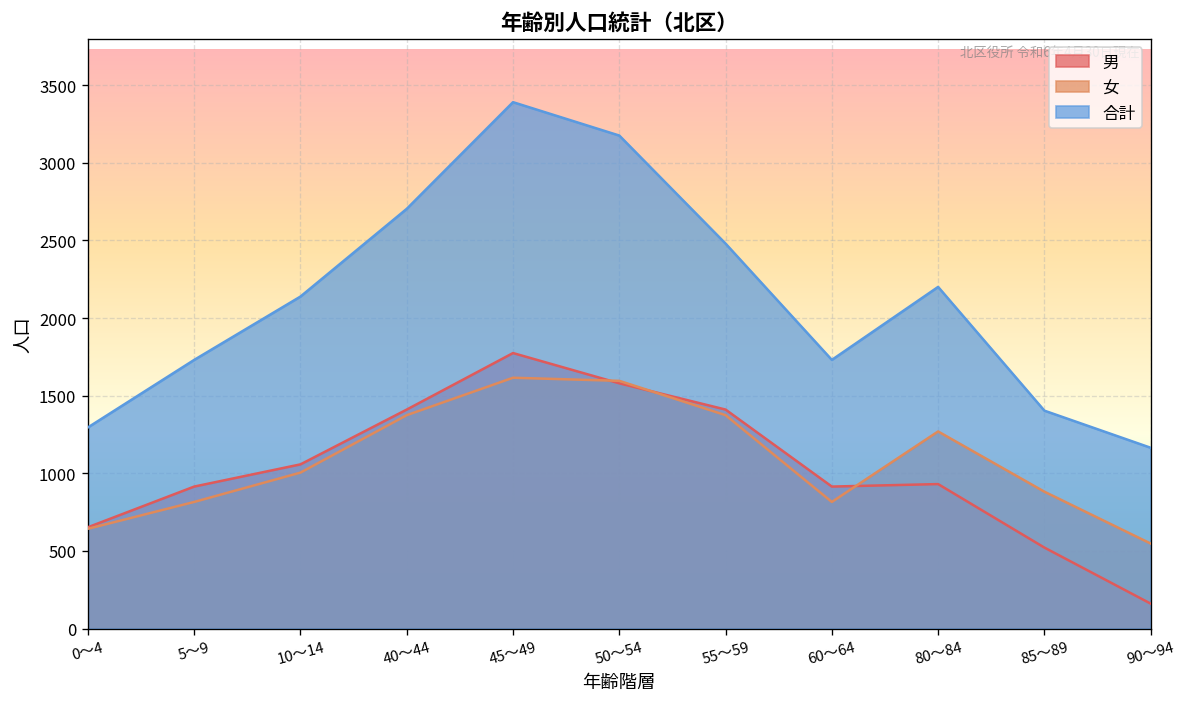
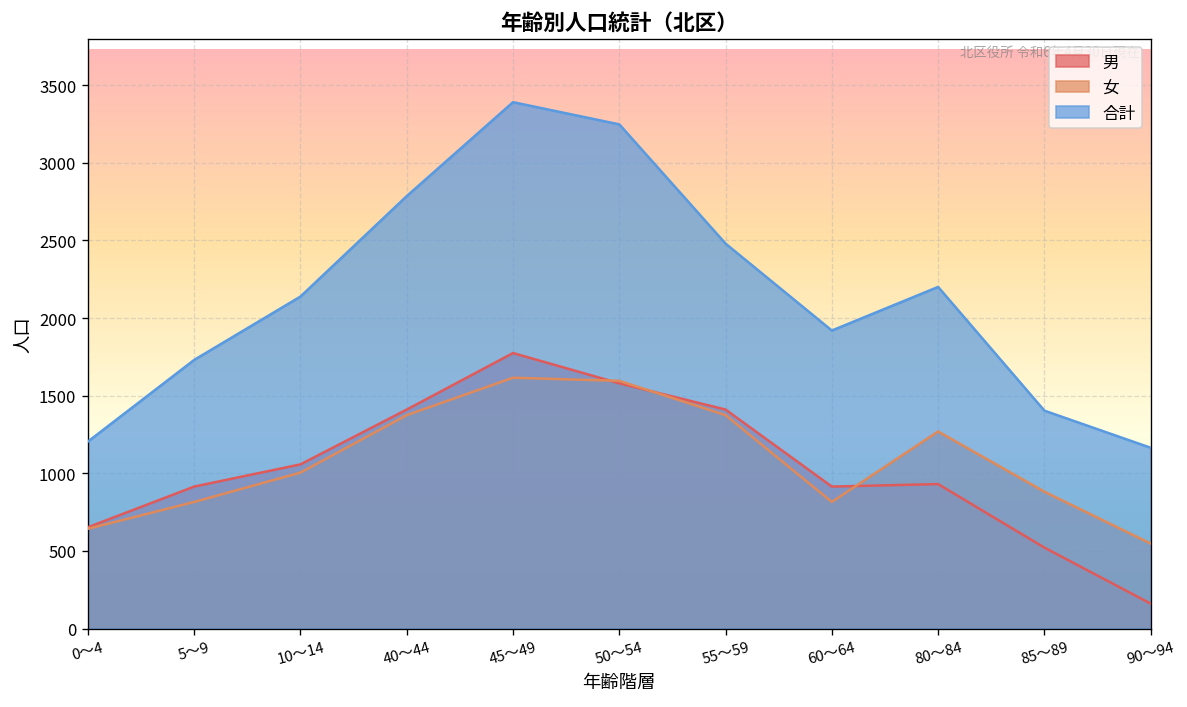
  {
    "合計": {
-     "0～4": 1300,
+     "0～4": 1210,
      "5～9": 1730,
      "10～14": 2140,
-     "40～44": 2700,
+     "40～44": 2790,
      "45～49": 3390,
-     "50～54": 3180,
+     "50～54": 3250,
      "55～59": 2480,
-     "60～64": 1730,
+     "60～64": 1920,
      "80～84": 2200,
      "85～89": 1400,
      "90～94": 1170
    }
  }
